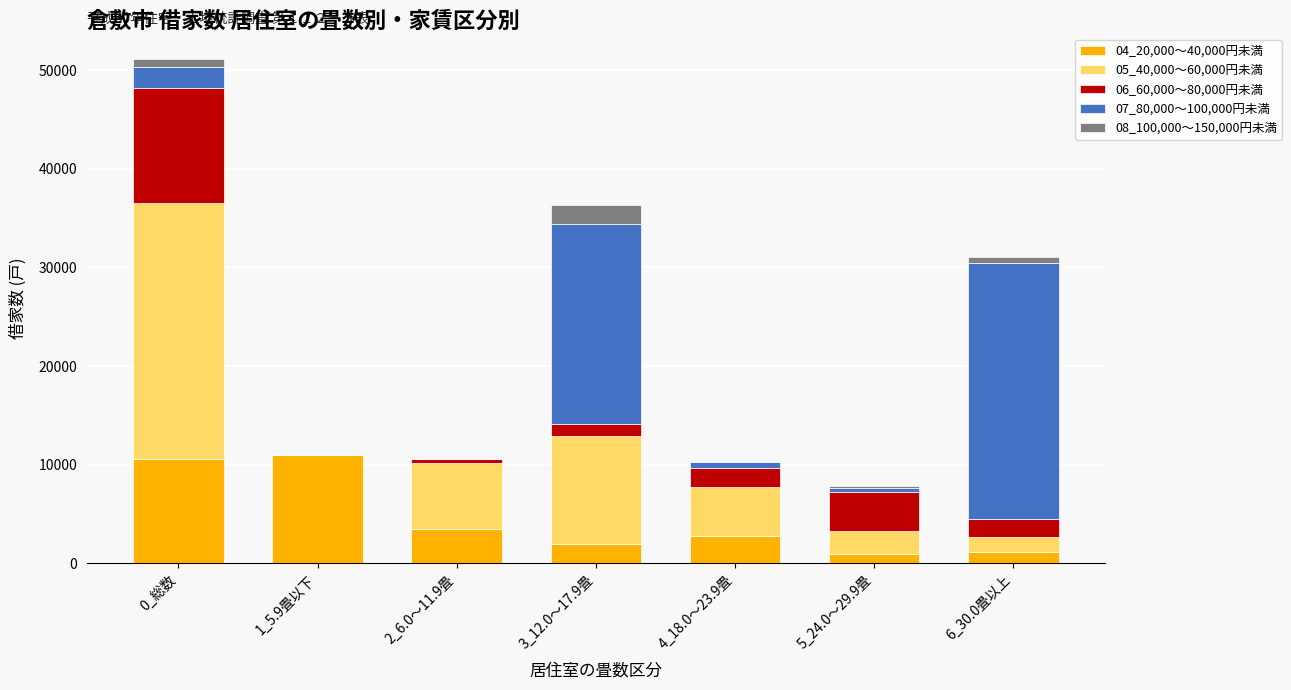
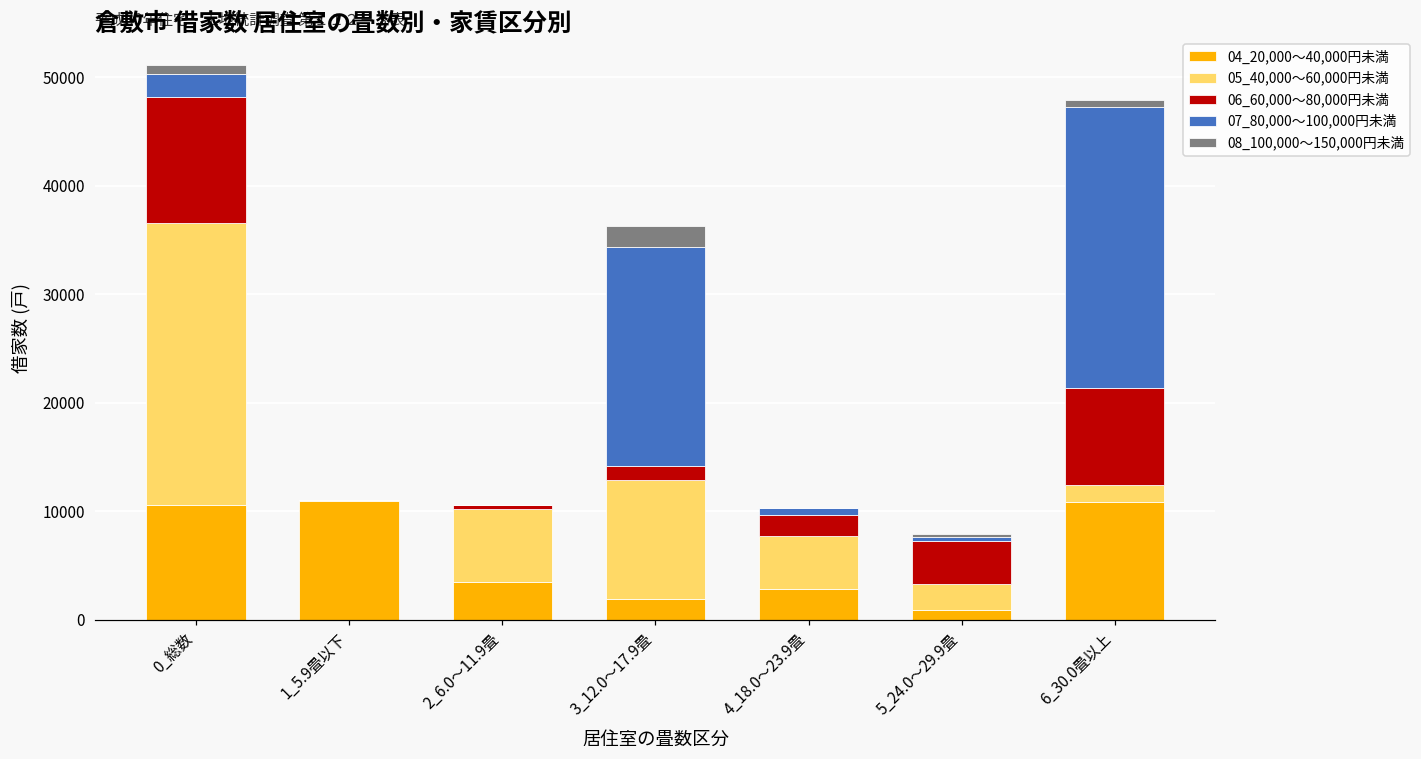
  {
    "04_20,000～40,000円未満": {
      "0_総数": 11000,
      "1_5.9畳以下": 11000,
      "2_6.0～11.9畳": 4000,
      "3_12.0～17.9畳": 2000,
      "4_18.0～23.9畳": 3000,
      "5_24.0～29.9畳": 1000,
-     "6_30.0畳以上": 1000
+     "6_30.0畳以上": 11000
    },
    "05_40,000～60,000円未満": {
      "0_総数": 26000,
      "2_6.0～11.9畳": 7000,
      "3_12.0～17.9畳": 11000,
      "4_18.0～23.9畳": 5000,
      "5_24.0～29.9畳": 2000,
      "6_30.0畳以上": 1000
    },
    "06_60,000～80,000円未満": {
      "0_総数": 12000,
      "1_5.9畳以下": 0,
      "2_6.0～11.9畳": 0,
      "3_12.0～17.9畳": 1000,
      "4_18.0～23.9畳": 2000,
      "5_24.0～29.9畳": 4000,
-     "6_30.0畳以上": 2000
+     "6_30.0畳以上": 9000
    },
    "07_80,000～100,000円未満": {
      "0_総数": 2000,
      "1_5.9畳以下": 0,
      "2_6.0～11.9畳": 0,
      "3_12.0～17.9畳": 20000,
      "4_18.0～23.9畳": 1000,
      "5_24.0～29.9畳": 0,
      "6_30.0畳以上": 26000
    },
    "08_100,000～150,000円未満": {
      "0_総数": 1000,
      "1_5.9畳以下": 0,
      "2_6.0～11.9畳": 0,
      "3_12.0～17.9畳": 2000,
      "4_18.0～23.9畳": 0,
      "6_30.0畳以上": 1000
    }
  }
